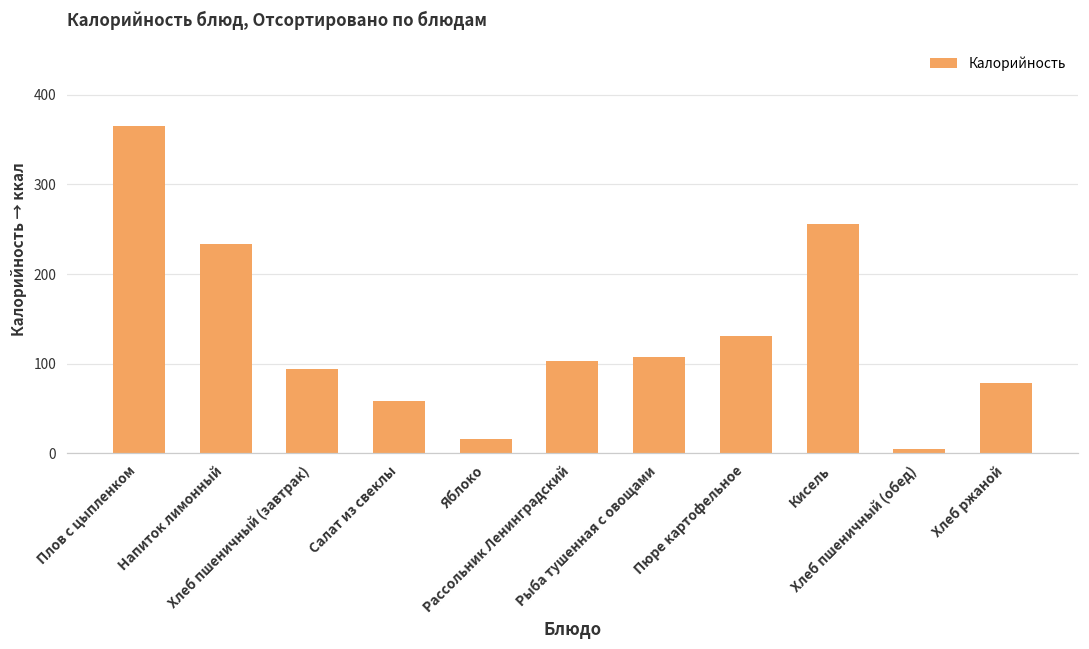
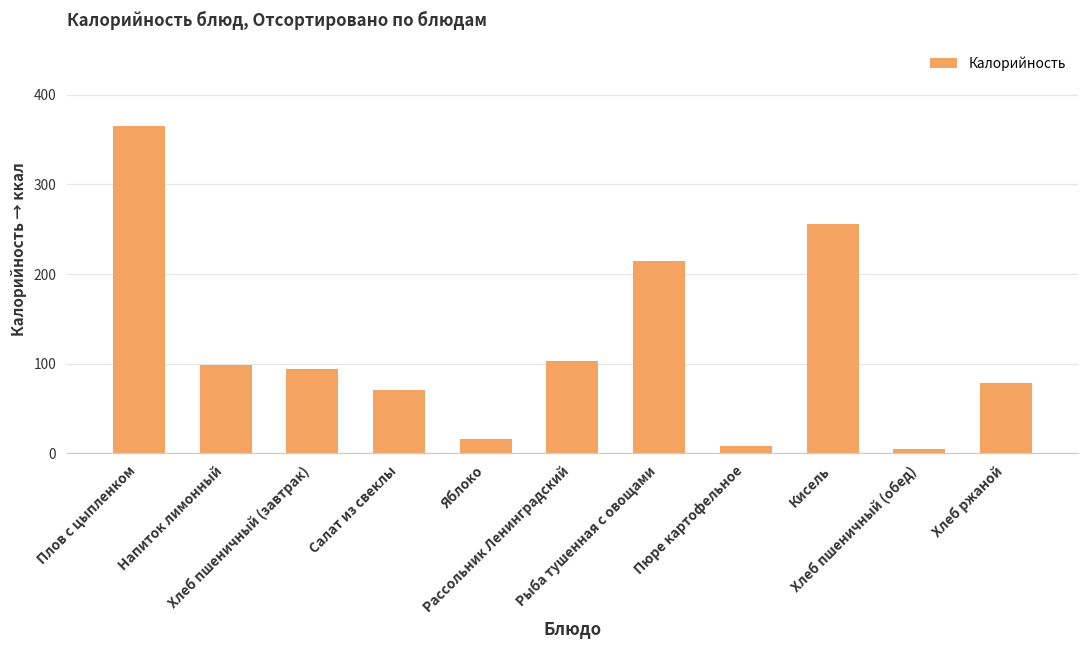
  {
    "Плов с цыпленком": 370,
-   "Напиток лимонный": 230,
+   "Напиток лимонный": 100,
    "Хлеб пшеничный (завтрак)": 90,
-   "Салат из свеклы": 60,
+   "Салат из свеклы": 70,
    "Яблоко": 20,
    "Рассольник Ленинградский": 100,
-   "Рыба тушенная с овощами": 110,
-   "Пюре картофельное": 130,
+   "Рыба тушенная с овощами": 220,
+   "Пюре картофельное": 10,
    "Кисель": 260,
    "Хлеб пшеничный (обед)": 10,
    "Хлеб ржаной": 80
  }
